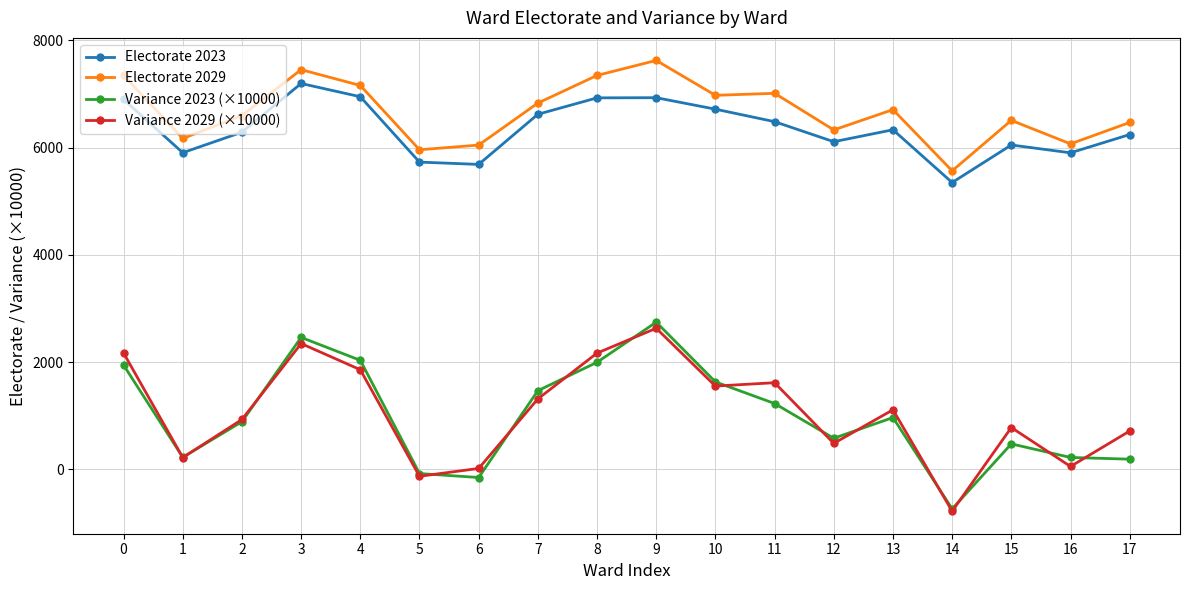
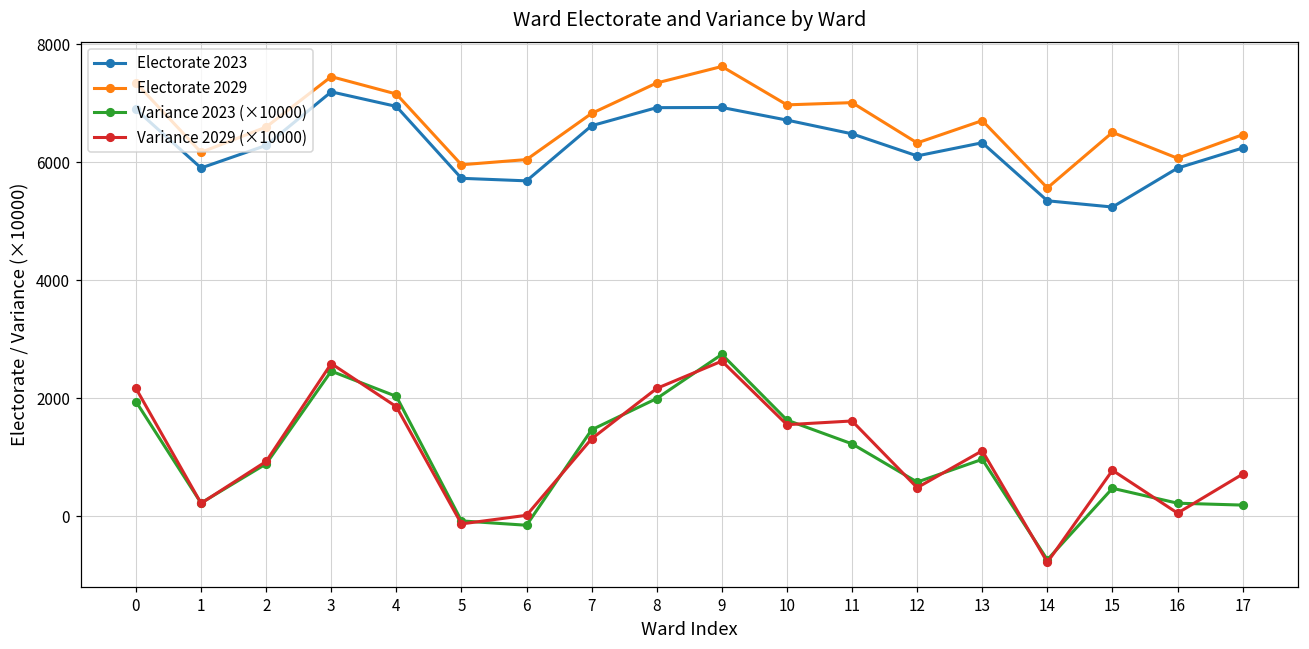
  {
    "Electorate 2023": {
      "1": 5900,
      "3": 7200,
      "4": 7000,
      "5": 5700,
      "6": 5700,
      "7": 6600,
      "8": 6900,
      "9": 6900,
      "10": 6700,
      "11": 6500,
      "12": 6100,
      "13": 6300,
      "14": 5400,
-     "15": 6100,
+     "15": 5200,
      "16": 5900,
      "17": 6200
    },
    "Electorate 2029": {
      "1": 6200,
      "3": 7500,
      "4": 7200,
      "5": 6000,
      "6": 6000,
      "7": 6800,
      "8": 7300,
      "9": 7600,
      "10": 7000,
      "11": 7000,
      "12": 6300,
      "13": 6700,
      "14": 5600,
      "15": 6500,
      "16": 6100,
      "17": 6500
    },
    "Variance 2023 (×10000)": {
      "0": 1900,
      "3": 2500,
      "4": 2000,
      "5": -100,
      "6": -200,
      "7": 1500,
      "8": 2000,
      "9": 2700,
      "10": 1600,
      "11": 1200,
      "12": 600,
      "13": 1000,
      "15": 500,
      "16": 200,
      "17": 200
    },
    "Variance 2029 (×10000)": {
      "0": 2200,
-     "3": 2300,
+     "3": 2600,
      "4": 1900,
      "5": -100,
      "6": 0,
      "7": 1300,
      "8": 2200,
      "9": 2600,
      "10": 1600,
      "11": 1600,
      "12": 500,
      "13": 1100,
      "15": 800,
      "16": 100,
      "17": 700
    }
  }
